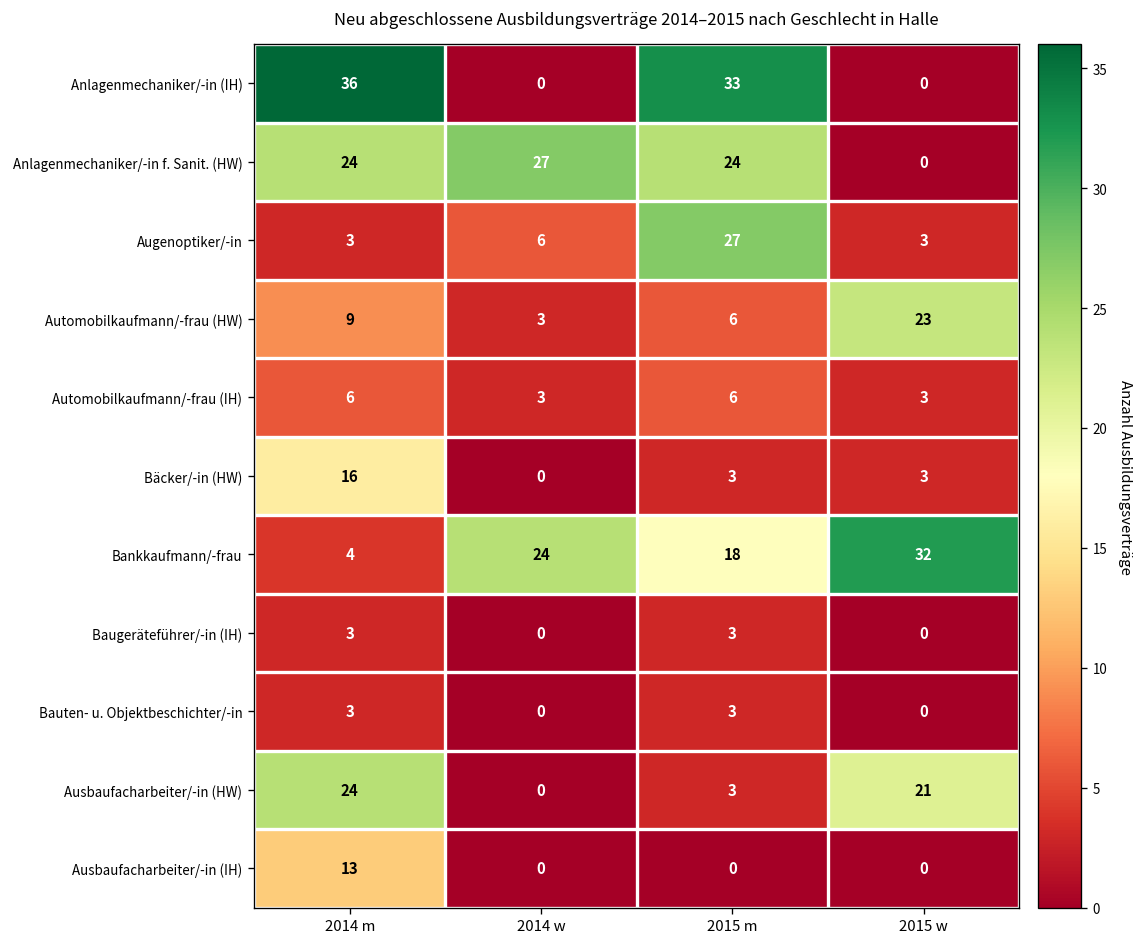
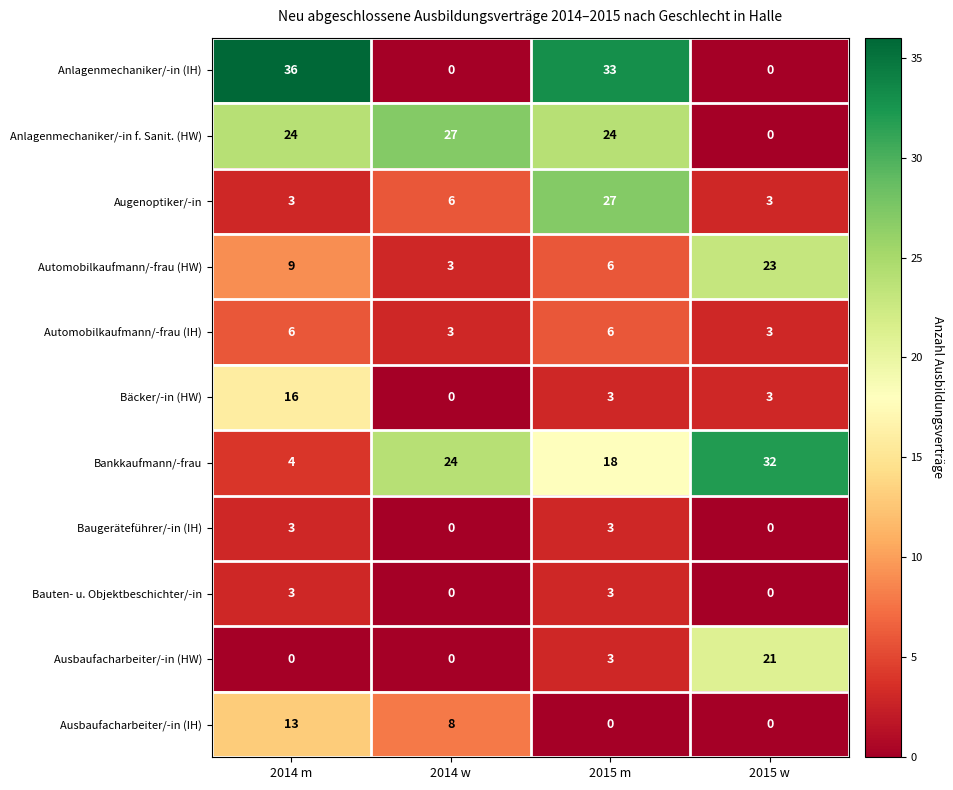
  {
    "Anlagenmechaniker/-in (IH)": {
      "2014 m": 36,
      "2014 w": 0,
      "2015 m": 33,
      "2015 w": 0
    },
    "Anlagenmechaniker/-in f. Sanit. (HW)": {
      "2014 m": 24,
      "2014 w": 27,
      "2015 m": 24,
      "2015 w": 0
    },
    "Augenoptiker/-in": {
      "2014 m": 3,
      "2014 w": 6,
      "2015 m": 27,
      "2015 w": 3
    },
    "Automobilkaufmann/-frau (HW)": {
      "2014 m": 9,
      "2014 w": 3,
      "2015 m": 6,
      "2015 w": 23
    },
    "Automobilkaufmann/-frau (IH)": {
      "2014 m": 6,
      "2014 w": 3,
      "2015 m": 6,
      "2015 w": 3
    },
    "Bäcker/-in (HW)": {
      "2014 m": 16,
      "2014 w": 0,
      "2015 m": 3,
      "2015 w": 3
    },
    "Bankkaufmann/-frau": {
      "2014 m": 4,
      "2014 w": 24,
      "2015 m": 18,
      "2015 w": 32
    },
    "Baugeräteführer/-in (IH)": {
      "2014 m": 3,
      "2014 w": 0,
      "2015 m": 3,
      "2015 w": 0
    },
    "Bauten- u. Objektbeschichter/-in": {
      "2014 m": 3,
      "2014 w": 0,
      "2015 m": 3,
      "2015 w": 0
    },
    "Ausbaufacharbeiter/-in (HW)": {
-     "2014 m": 24,
+     "2014 m": 0,
      "2014 w": 0,
      "2015 m": 3,
      "2015 w": 21
    },
    "Ausbaufacharbeiter/-in (IH)": {
      "2014 m": 13,
-     "2014 w": 0,
+     "2014 w": 8,
      "2015 m": 0,
      "2015 w": 0
    }
  }
